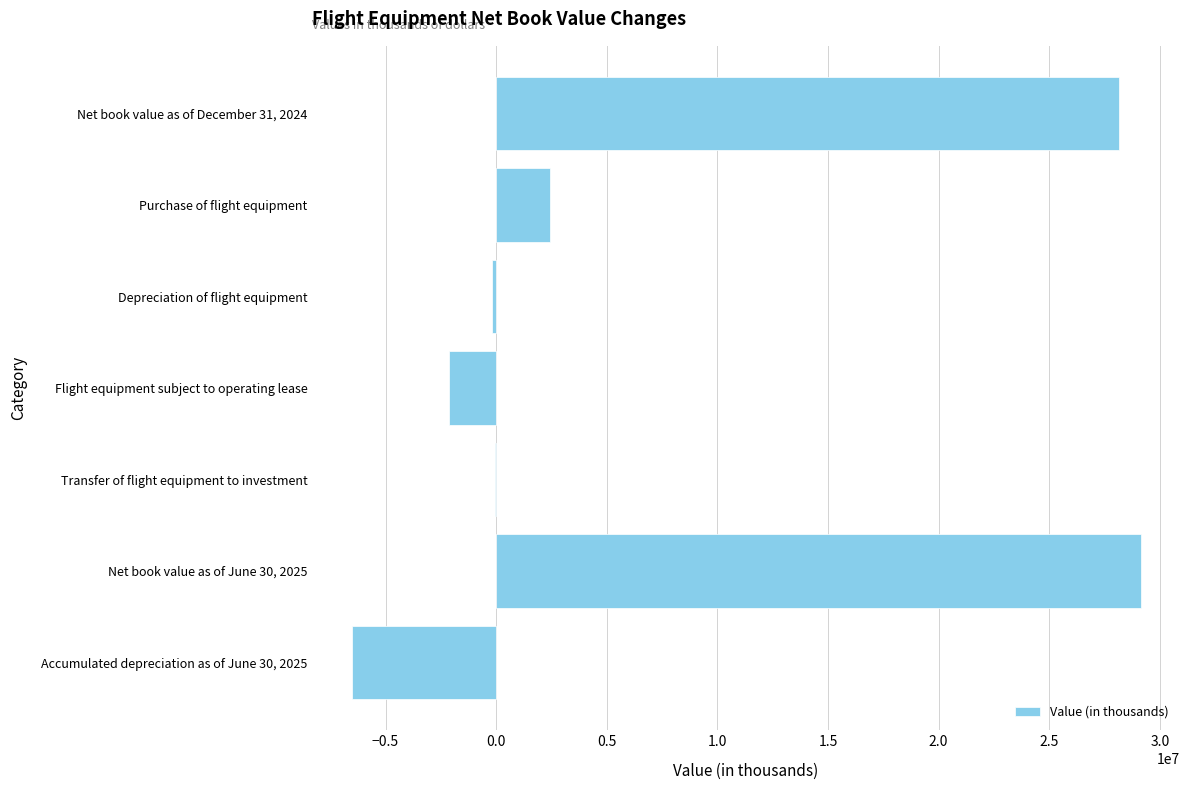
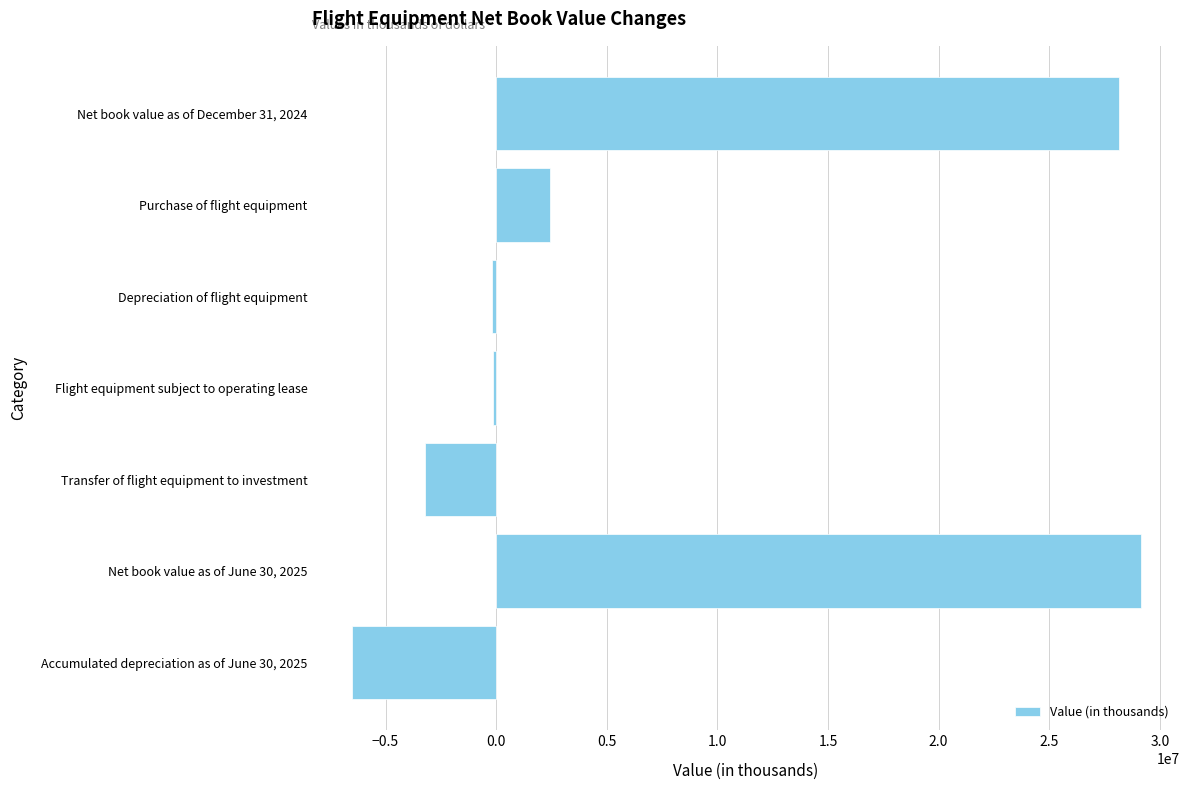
  {
    "Net book value as of December 31, 2024": 28200000,
    "Purchase of flight equipment": 2400000,
    "Depreciation of flight equipment": -200000,
-   "Flight equipment subject to operating lease": -2100000,
-   "Transfer of flight equipment to investment": 0,
+   "Flight equipment subject to operating lease": -100000,
+   "Transfer of flight equipment to investment": -3200000,
    "Net book value as of June 30, 2025": 29100000,
    "Accumulated depreciation as of June 30, 2025": -6500000
  }
